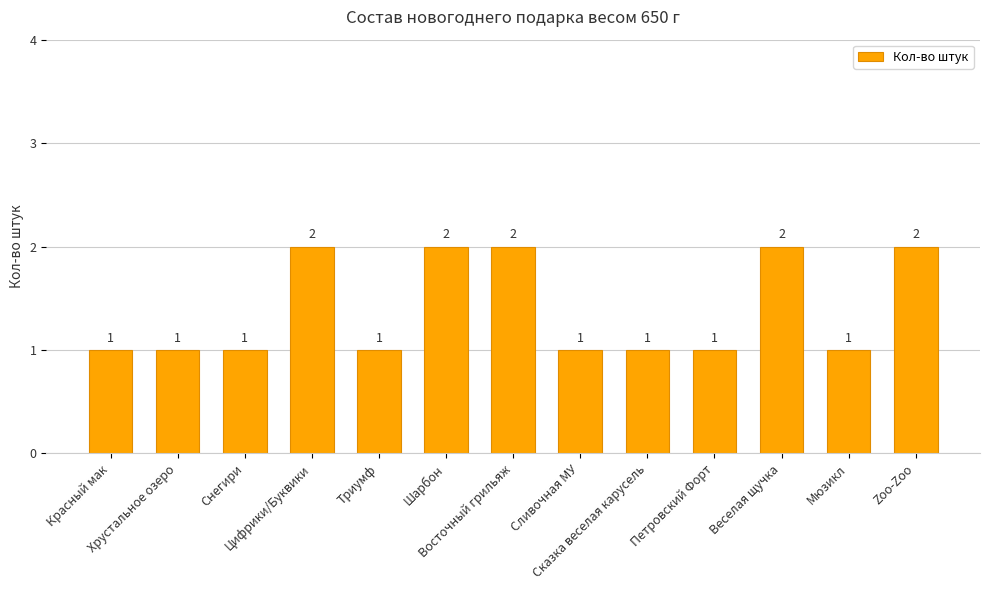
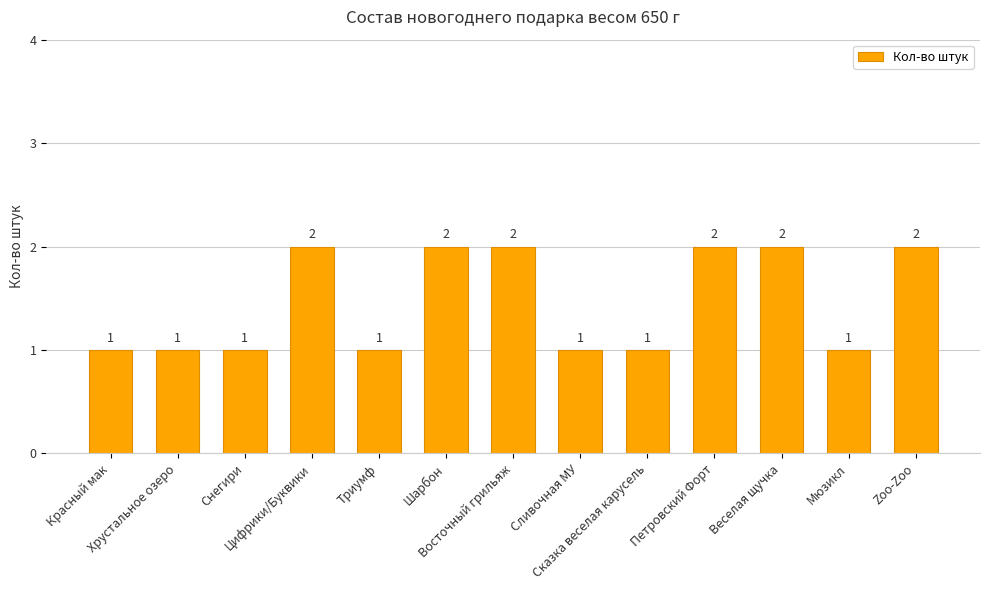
  {
    "Красный мак": 1,
    "Хрустальное озеро": 1,
    "Снегири": 1,
    "Цифрики/Буквики": 2,
    "Триумф": 1,
    "Шарбон": 2,
    "Восточный грильяж": 2,
    "Сливочная МУ": 1,
    "Сказка веселая карусель": 1,
-   "Петровский Форт": 1,
+   "Петровский Форт": 2,
    "Веселая щучка": 2,
    "Мюзикл": 1,
    "Zoo-Zoo": 2
  }
